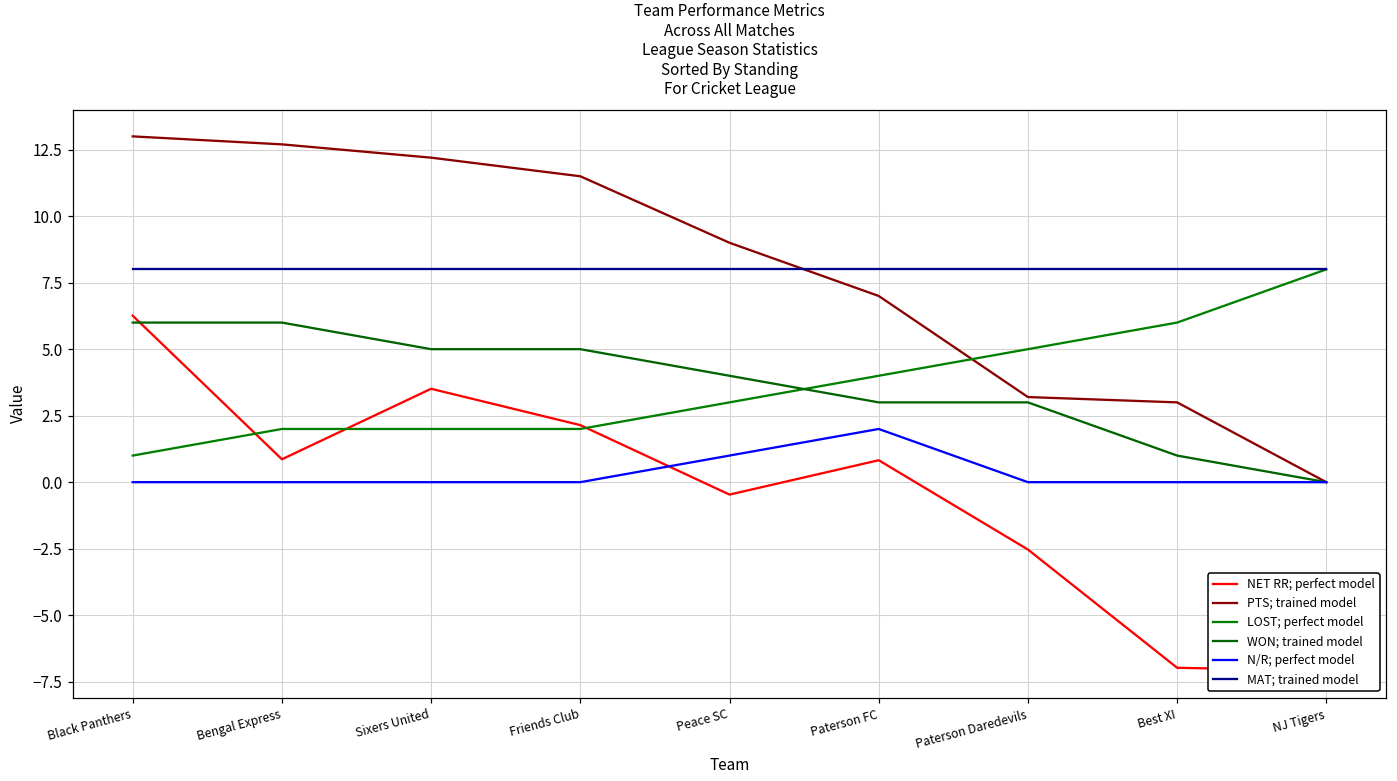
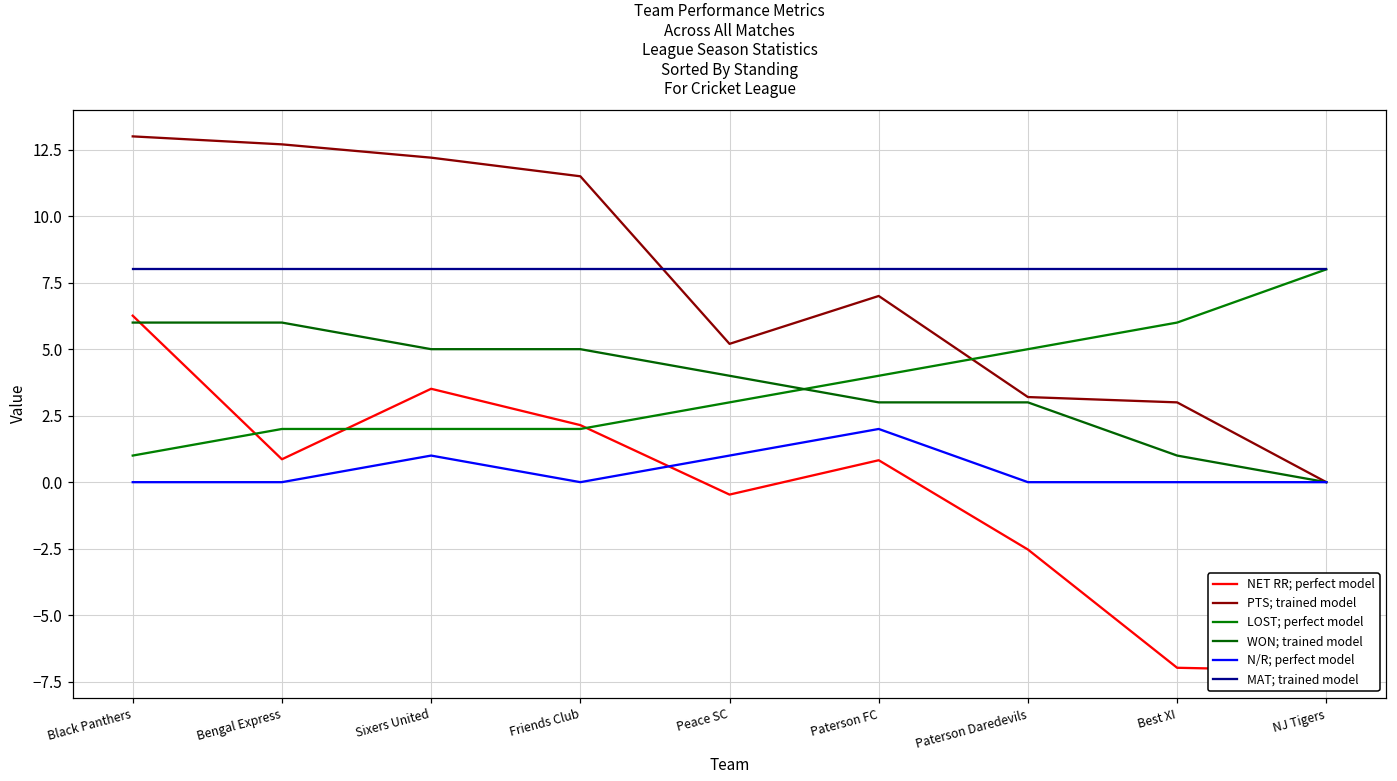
  {
    "NET RR; perfect model": {
      "Black Panthers": 6.3,
      "Bengal Express": 0.9,
      "Sixers United": 3.5,
      "Friends Club": 2.1,
      "Peace SC": -0.5,
      "Paterson FC": 0.8,
      "Paterson Daredevils": -2.5,
      "Best XI": -7.0
    },
    "PTS; trained model": {
      "Black Panthers": 13.0,
      "Bengal Express": 12.7,
      "Sixers United": 12.2,
      "Friends Club": 11.5,
-     "Peace SC": 9.0,
+     "Peace SC": 5.2,
      "Paterson FC": 7.0,
      "Paterson Daredevils": 3.2,
      "Best XI": 3.0
    },
    "N/R; perfect model": {
      "Black Panthers": 0,
      "Bengal Express": 0,
-     "Sixers United": 0,
+     "Sixers United": 1,
      "Friends Club": 0,
      "Peace SC": 1,
      "Paterson FC": 2,
      "Paterson Daredevils": 0,
      "Best XI": 0
    },
    "MAT; trained model": {
      "Black Panthers": 8.0,
      "Bengal Express": 8.0,
      "Sixers United": 8.0,
      "Friends Club": 8.0,
      "Peace SC": 8.0,
      "Paterson FC": 8.0,
      "Paterson Daredevils": 8.0,
      "Best XI": 8.0
    }
  }
